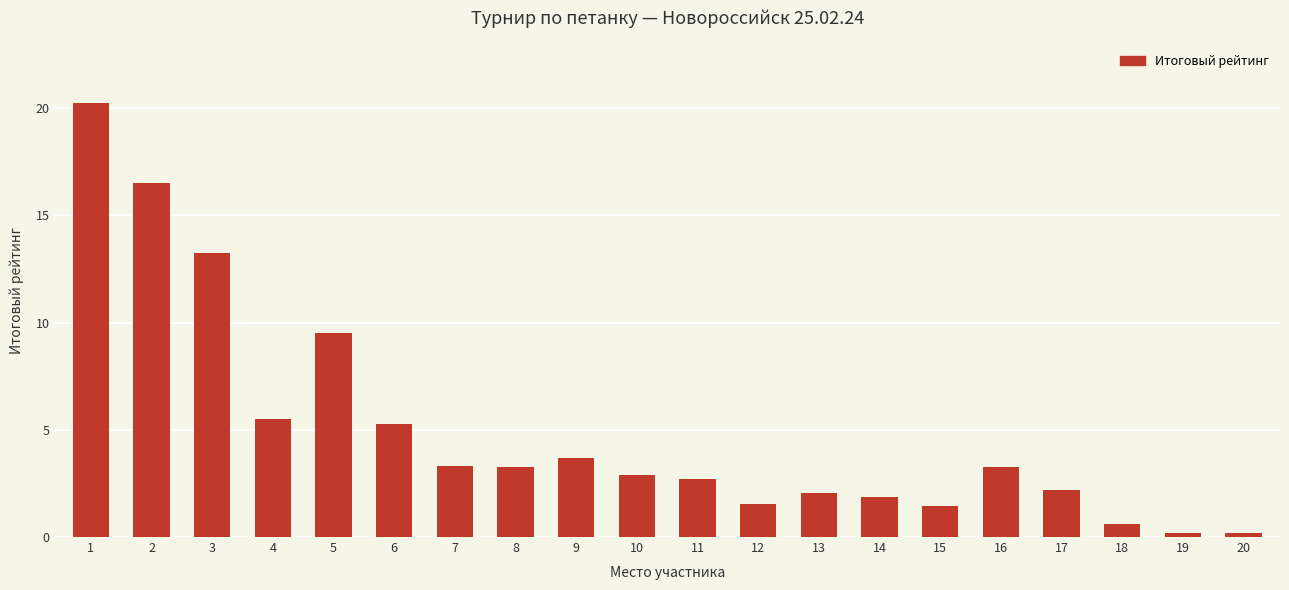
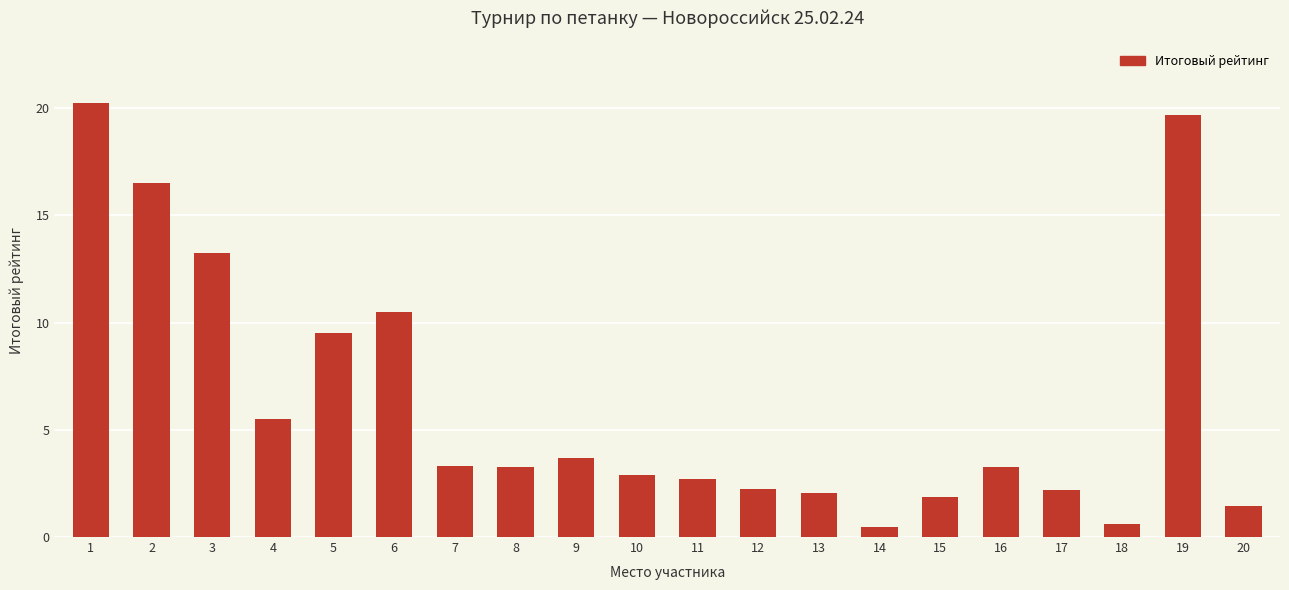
  {
    "1": 20.3,
    "2": 16.5,
    "3": 13.3,
    "4": 5.5,
    "5": 9.5,
-   "6": 5.3,
+   "6": 10.5,
    "7": 3.3,
    "8": 3.3,
    "9": 3.7,
    "10": 2.9,
    "11": 2.7,
-   "12": 1.5,
+   "12": 2.3,
    "13": 2.1,
-   "14": 1.9,
-   "15": 1.4,
+   "14": 0.5,
+   "15": 1.9,
    "16": 3.3,
    "17": 2.2,
    "18": 0.6,
-   "19": 0.2,
-   "20": 0.2
+   "19": 19.7,
+   "20": 1.4
  }
